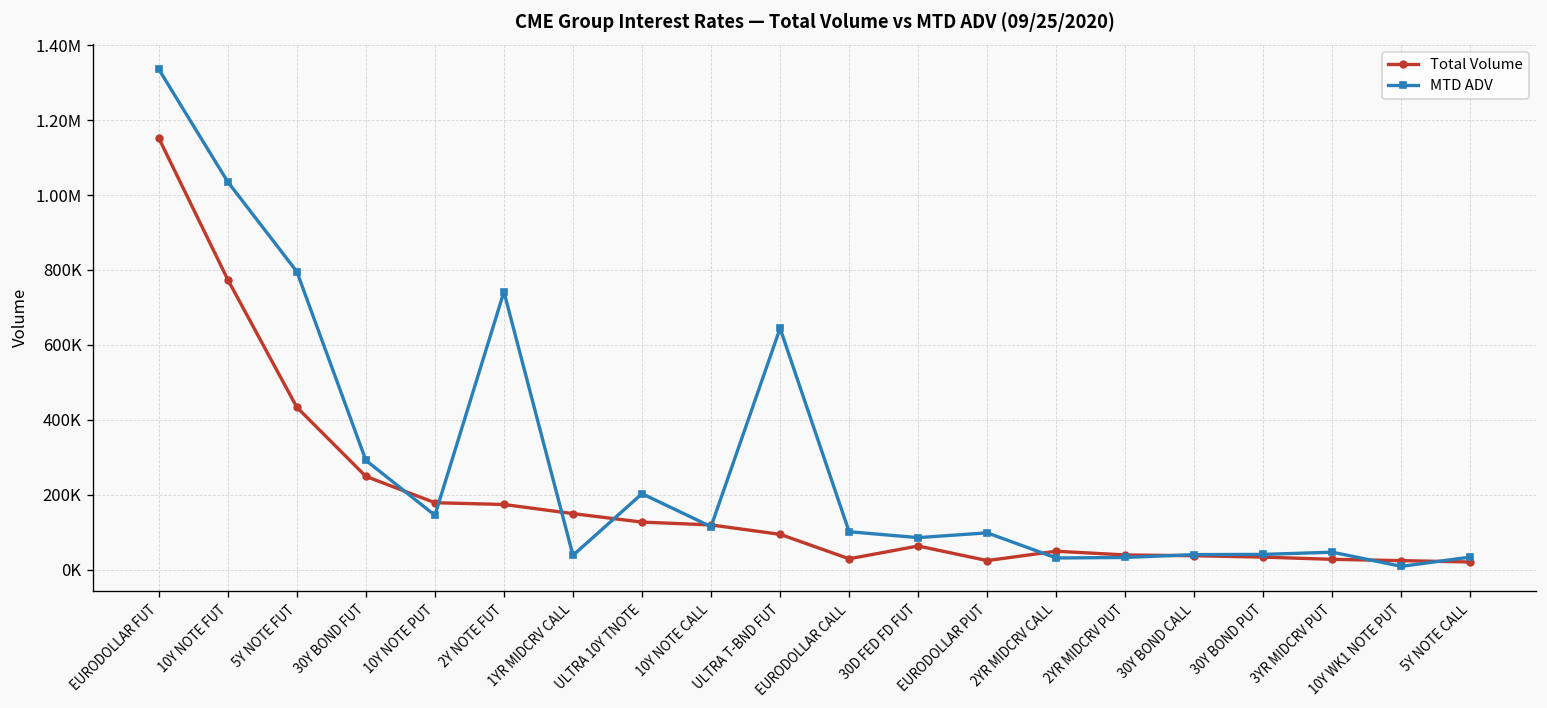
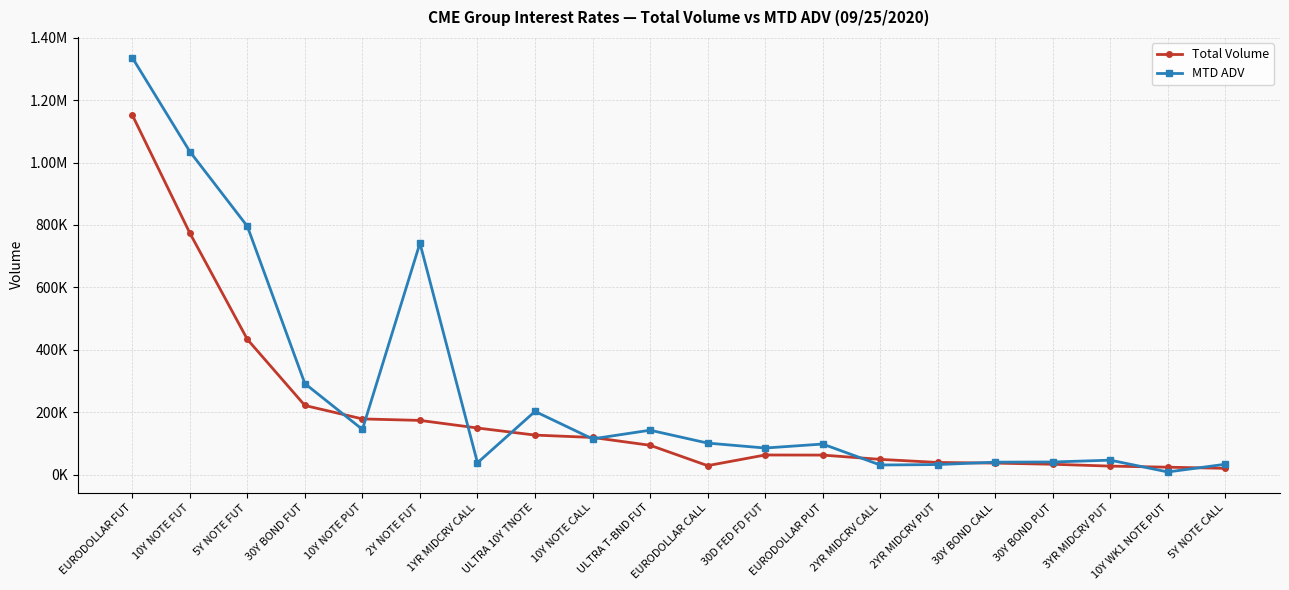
  {
    "Total Volume": {
      "EURODOLLAR FUT": 1150000,
      "10Y NOTE FUT": 770000,
      "5Y NOTE FUT": 430000,
-     "30Y BOND FUT": 250000,
+     "30Y BOND FUT": 220000,
      "10Y NOTE PUT": 180000,
      "2Y NOTE FUT": 170000,
      "1YR MIDCRV CALL": 150000,
      "ULTRA 10Y TNOTE": 130000,
      "ULTRA T-BND FUT": 90000,
      "EURODOLLAR CALL": 30000,
      "30D FED FD FUT": 60000,
-     "EURODOLLAR PUT": 20000,
+     "EURODOLLAR PUT": 60000,
      "2YR MIDCRV CALL": 50000,
      "3YR MIDCRV PUT": 30000,
      "10Y WK1 NOTE PUT": 20000,
      "5Y NOTE CALL": 20000
    },
    "MTD ADV": {
      "EURODOLLAR FUT": 1340000,
      "10Y NOTE FUT": 1040000,
      "5Y NOTE FUT": 800000,
      "30Y BOND FUT": 290000,
      "10Y NOTE PUT": 150000,
      "2Y NOTE FUT": 740000,
      "1YR MIDCRV CALL": 40000,
      "ULTRA 10Y TNOTE": 200000,
-     "ULTRA T-BND FUT": 640000,
+     "ULTRA T-BND FUT": 140000,
      "EURODOLLAR CALL": 100000,
      "30D FED FD FUT": 90000,
      "EURODOLLAR PUT": 100000,
      "2YR MIDCRV CALL": 30000,
      "3YR MIDCRV PUT": 50000,
      "10Y WK1 NOTE PUT": 10000,
      "5Y NOTE CALL": 30000
    }
  }
